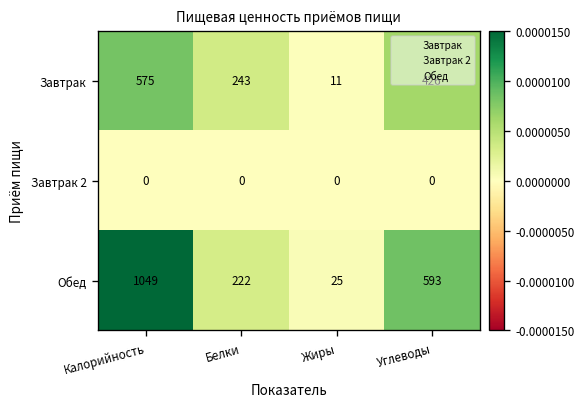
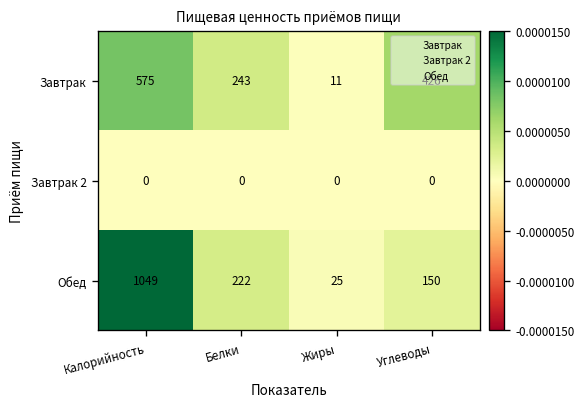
  {
    "Завтрак": {
      "Калорийность": 575,
      "Белки": 243,
      "Жиры": 11
    },
    "Завтрак 2": {
      "Калорийность": 0,
      "Белки": 0,
      "Жиры": 0,
      "Углеводы": 0
    },
    "Обед": {
      "Калорийность": 1049,
      "Белки": 222,
      "Жиры": 25,
-     "Углеводы": 593
+     "Углеводы": 150
    }
  }
